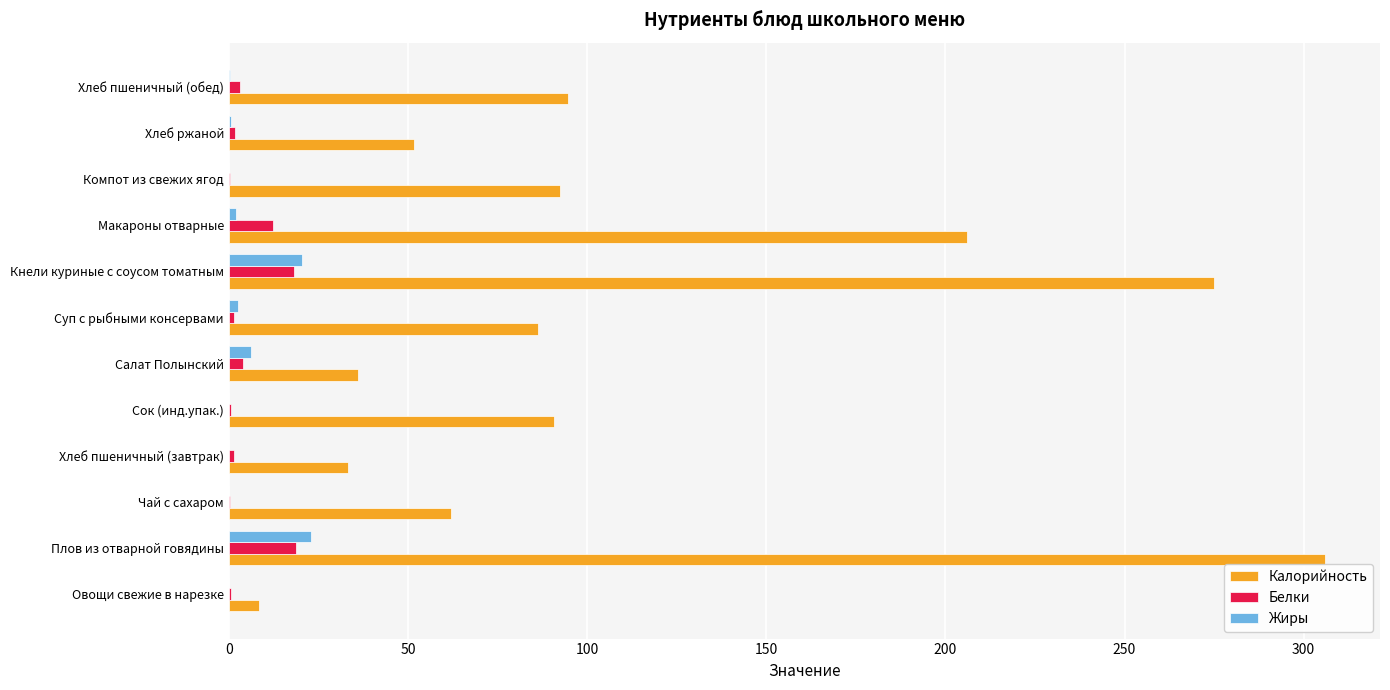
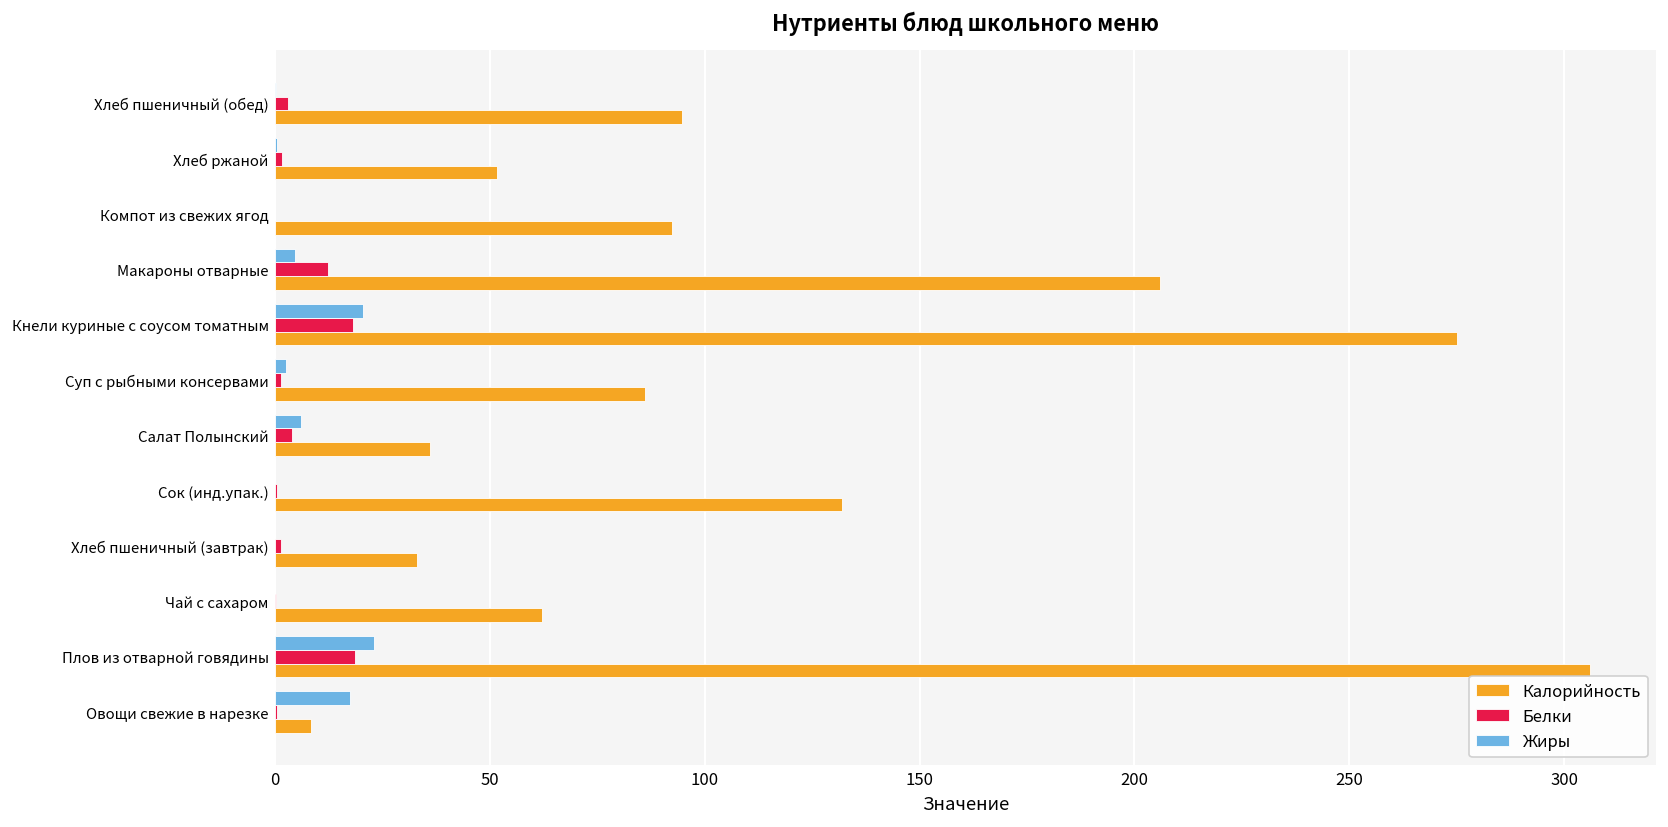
  {
    "Калорийность": {
      "Хлеб пшеничный (обед)": 95,
      "Хлеб ржаной": 52,
      "Компот из свежих ягод": 93,
      "Макароны отварные": 206,
      "Кнели куриные с соусом томатным": 275,
      "Суп с рыбными консервами": 86,
      "Салат Полынский": 36,
-     "Сок (инд.упак.)": 91,
+     "Сок (инд.упак.)": 132,
      "Хлеб пшеничный (завтрак)": 33,
      "Чай с сахаром": 62,
      "Плов из отварной говядины": 306,
      "Овощи свежие в нарезке": 8
    },
    "Белки": {
      "Хлеб пшеничный (обед)": 3,
      "Хлеб ржаной": 2,
      "Макароны отварные": 12,
      "Кнели куриные с соусом томатным": 18,
      "Суп с рыбными консервами": 1,
      "Салат Полынский": 4,
      "Хлеб пшеничный (завтрак)": 2,
      "Плов из отварной говядины": 19
    },
    "Жиры": {
-     "Макароны отварные": 2,
+     "Макароны отварные": 5,
      "Кнели куриные с соусом томатным": 21,
      "Суп с рыбными консервами": 3,
      "Салат Полынский": 6,
      "Сок (инд.упак.)": 0,
      "Чай с сахаром": 0,
      "Плов из отварной говядины": 23,
-     "Овощи свежие в нарезке": 0
+     "Овощи свежие в нарезке": 18
    }
  }
